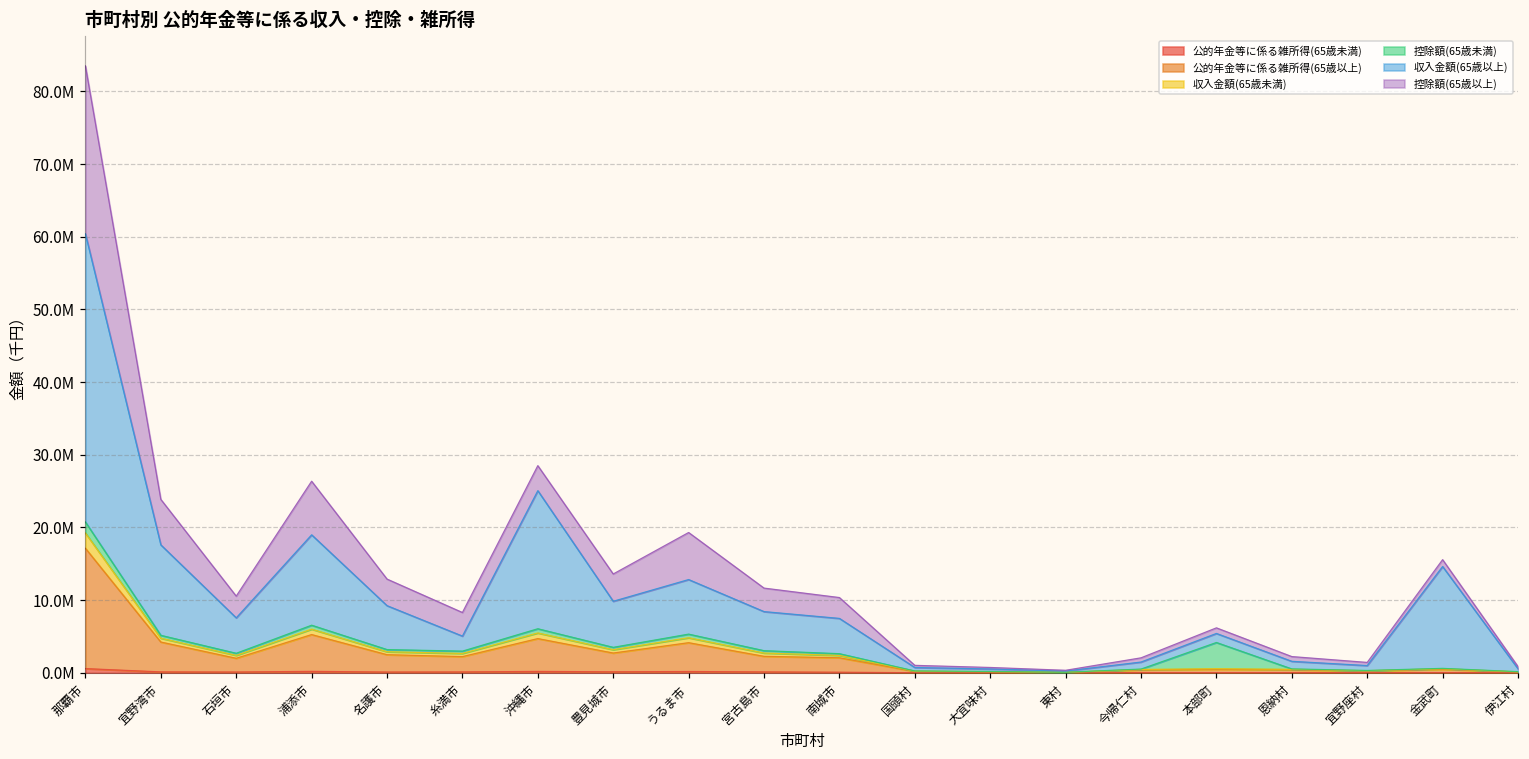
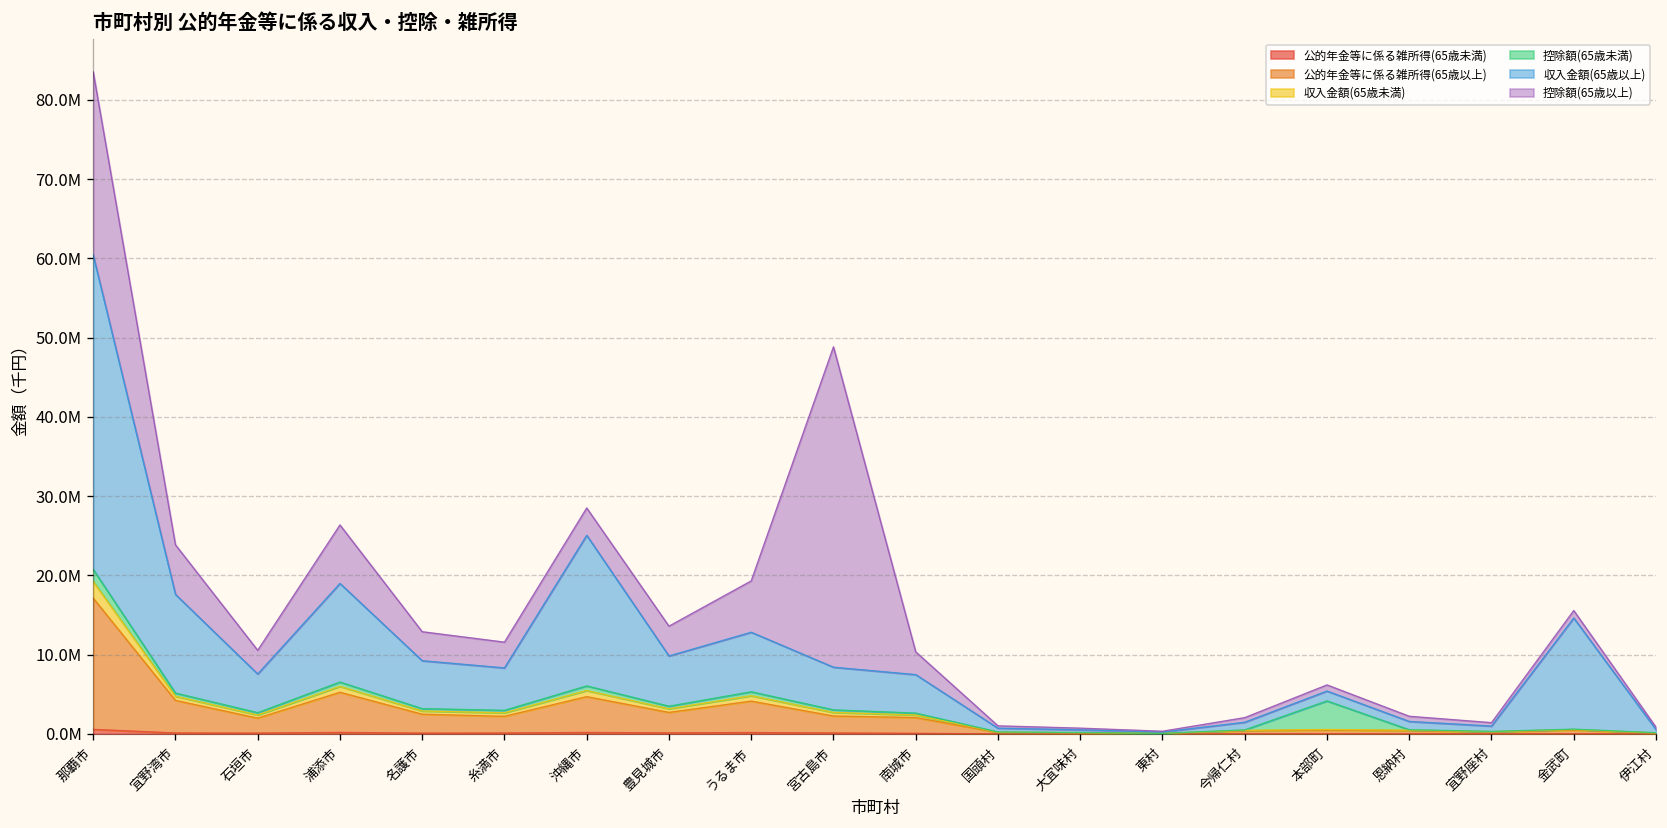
  {
    "収入金額(65歳未満)": {
      "那覇市": 2000000,
      "宜野湾市": 1000000,
      "浦添市": 1000000,
      "沖縄市": 1000000,
      "うるま市": 1000000
    },
    "控除額(65歳未満)": {
      "那覇市": 2000000,
      "宜野湾市": 0,
      "浦添市": 1000000,
      "沖縄市": 1000000,
      "うるま市": 0,
      "本部町": 4000000
    },
    "収入金額(65歳以上)": {
      "那覇市": 40000000,
      "宜野湾市": 12000000,
      "石垣市": 5000000,
      "浦添市": 12000000,
      "名護市": 6000000,
-     "糸満市": 2000000,
+     "糸満市": 5000000,
      "沖縄市": 19000000,
      "豊見城市": 6000000,
      "うるま市": 8000000,
      "宮古島市": 5000000,
      "南城市": 5000000,
      "今帰仁村": 1000000,
      "本部町": 1000000,
      "恩納村": 1000000,
      "宜野座村": 1000000,
      "金武町": 14000000
    },
    "控除額(65歳以上)": {
      "那覇市": 23000000,
      "宜野湾市": 6000000,
      "石垣市": 3000000,
      "浦添市": 7000000,
      "名護市": 4000000,
      "糸満市": 3000000,
      "沖縄市": 3000000,
      "豊見城市": 4000000,
      "うるま市": 6000000,
-     "宮古島市": 3000000,
+     "宮古島市": 40000000,
      "南城市": 3000000,
      "今帰仁村": 1000000,
      "本部町": 1000000,
      "恩納村": 1000000,
      "宜野座村": 0,
      "金武町": 1000000
    }
  }
